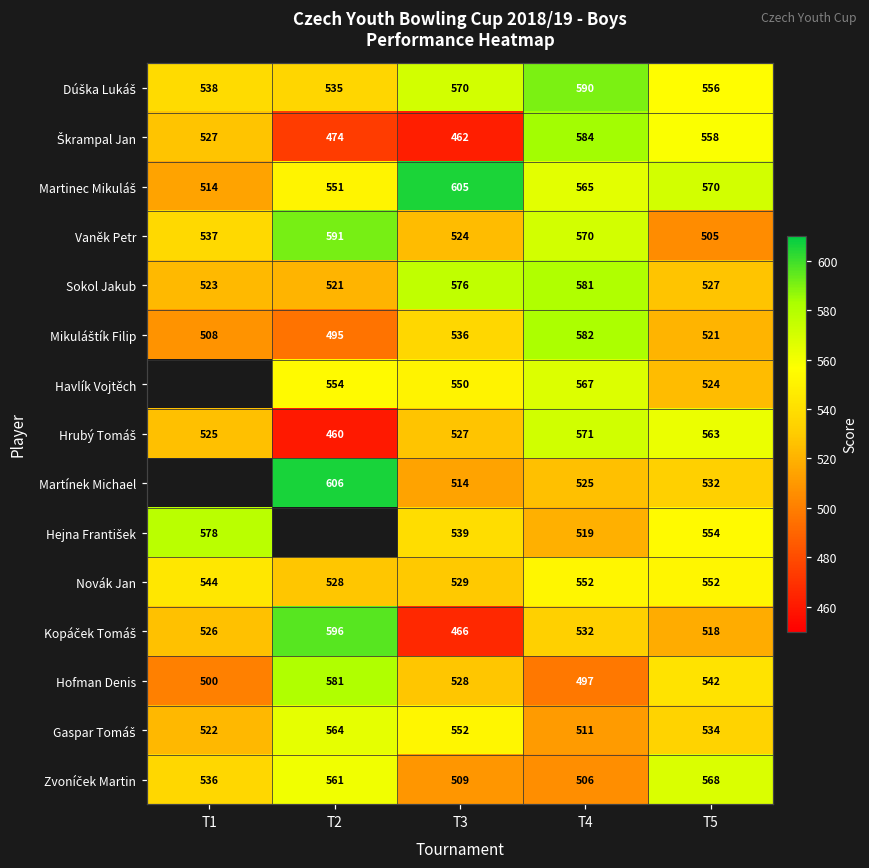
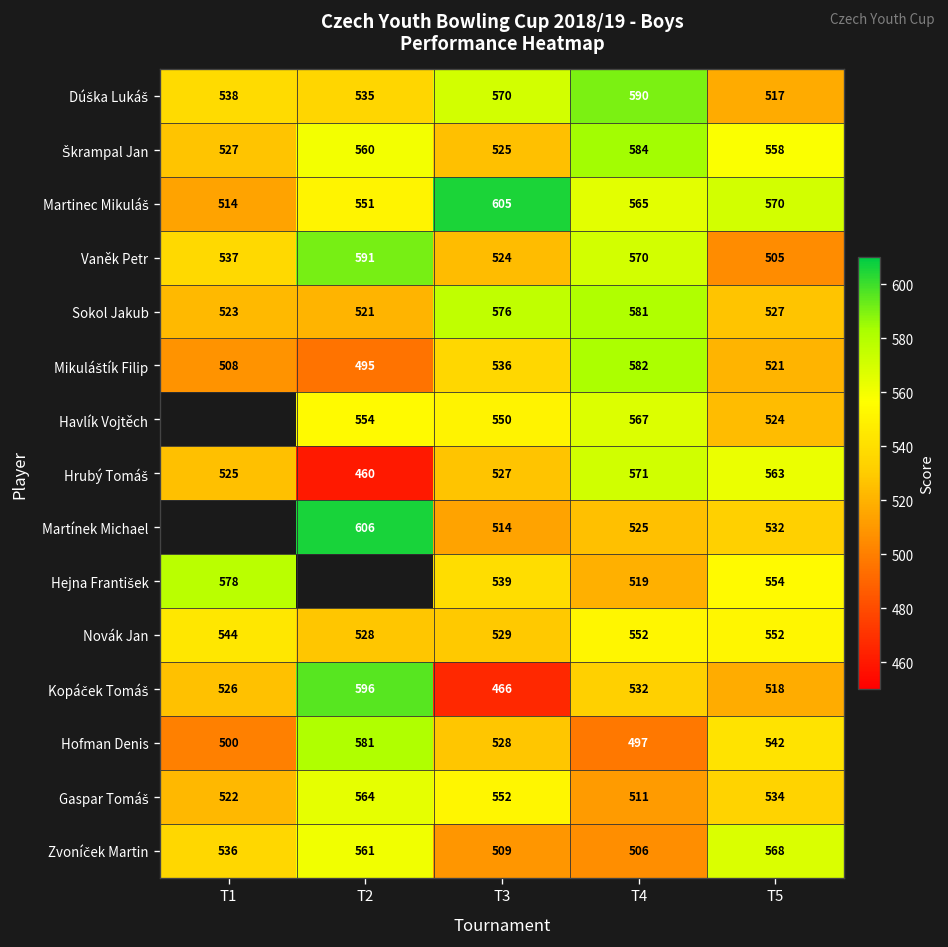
  {
    "Dúška Lukáš": {
      "T1": 538,
      "T2": 535,
      "T3": 570,
      "T4": 590,
-     "T5": 556
+     "T5": 517
    },
    "Škrampal Jan": {
      "T1": 527,
-     "T2": 474,
-     "T3": 462,
+     "T2": 560,
+     "T3": 525,
      "T4": 584,
      "T5": 558
    },
    "Martinec Mikuláš": {
      "T1": 514,
      "T2": 551,
      "T3": 605,
      "T4": 565,
      "T5": 570
    },
    "Vaněk Petr": {
      "T1": 537,
      "T2": 591,
      "T3": 524,
      "T4": 570,
      "T5": 505
    },
    "Sokol Jakub": {
      "T1": 523,
      "T2": 521,
      "T3": 576,
      "T4": 581,
      "T5": 527
    },
    "Mikuláštík Filip": {
      "T1": 508,
      "T2": 495,
      "T3": 536,
      "T4": 582,
      "T5": 521
    },
    "Havlík Vojtěch": {
      "T2": 554,
      "T3": 550,
      "T4": 567,
      "T5": 524
    },
    "Hrubý Tomáš": {
      "T1": 525,
      "T2": 460,
      "T3": 527,
      "T4": 571,
      "T5": 563
    },
    "Martínek Michael": {
      "T2": 606,
      "T3": 514,
      "T4": 525,
      "T5": 532
    },
    "Hejna František": {
      "T1": 578,
      "T3": 539,
      "T4": 519,
      "T5": 554
    },
    "Novák Jan": {
      "T1": 544,
      "T2": 528,
      "T3": 529,
      "T4": 552,
      "T5": 552
    },
    "Kopáček Tomáš": {
      "T1": 526,
      "T2": 596,
      "T3": 466,
      "T4": 532,
      "T5": 518
    },
    "Hofman Denis": {
      "T1": 500,
      "T2": 581,
      "T3": 528,
      "T4": 497,
      "T5": 542
    },
    "Gaspar Tomáš": {
      "T1": 522,
      "T2": 564,
      "T3": 552,
      "T4": 511,
      "T5": 534
    },
    "Zvoníček Martin": {
      "T1": 536,
      "T2": 561,
      "T3": 509,
      "T4": 506,
      "T5": 568
    }
  }
